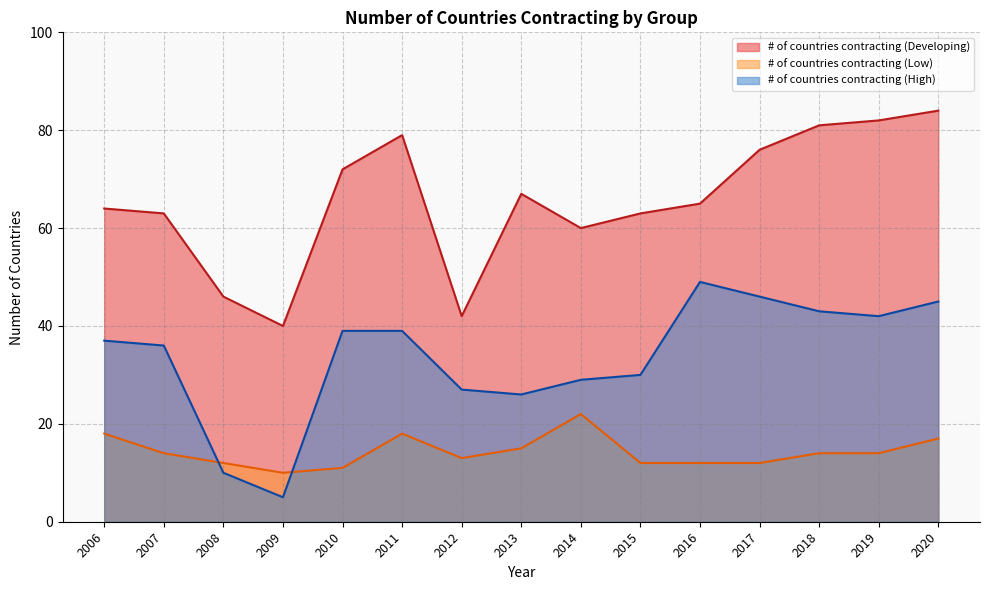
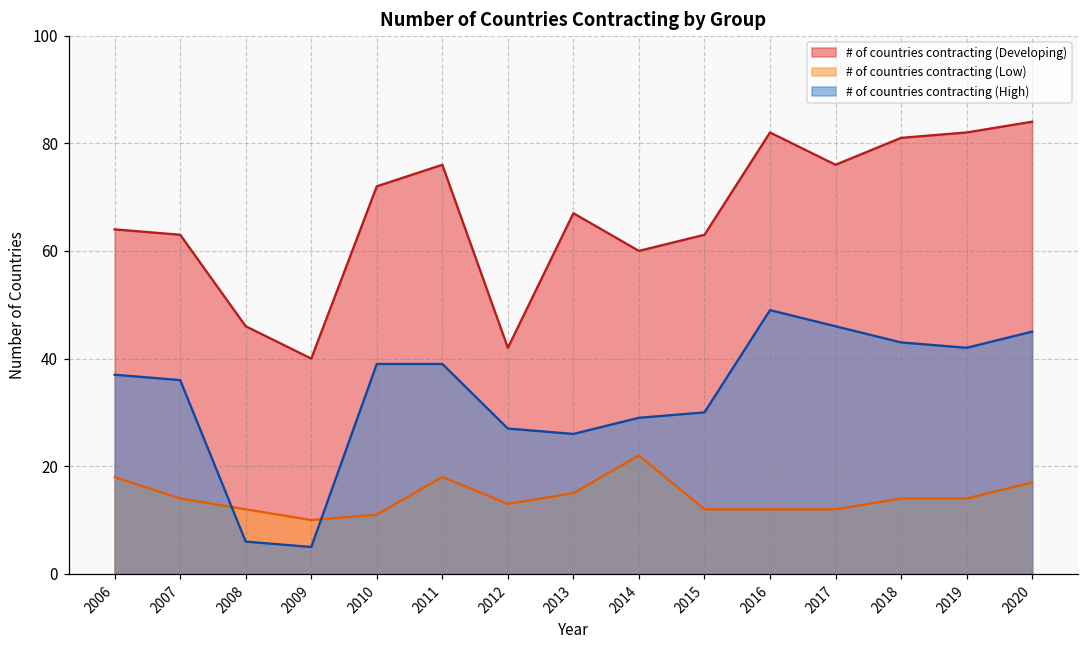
  {
    "# of countries contracting (Developing)": {
      "2006": 64,
      "2007": 63,
      "2008": 46,
      "2009": 40,
      "2010": 72,
-     "2011": 79,
+     "2011": 76,
      "2012": 42,
      "2013": 67,
      "2014": 60,
      "2015": 63,
-     "2016": 65,
+     "2016": 82,
      "2017": 76,
      "2018": 81,
      "2019": 82,
      "2020": 84
    },
    "# of countries contracting (Low)": {
      "2006": 18,
      "2007": 14,
      "2008": 12,
      "2009": 10,
      "2010": 11,
      "2011": 18,
      "2012": 13,
      "2013": 15,
      "2014": 22,
      "2015": 12,
      "2016": 12,
      "2017": 12,
      "2018": 14,
      "2019": 14,
      "2020": 17
    },
    "# of countries contracting (High)": {
      "2006": 37,
      "2007": 36,
-     "2008": 10,
+     "2008": 6,
      "2009": 5,
      "2010": 39,
      "2011": 39,
      "2012": 27,
      "2013": 26,
      "2014": 29,
      "2015": 30,
      "2016": 49,
      "2017": 46,
      "2018": 43,
      "2019": 42,
      "2020": 45
    }
  }
